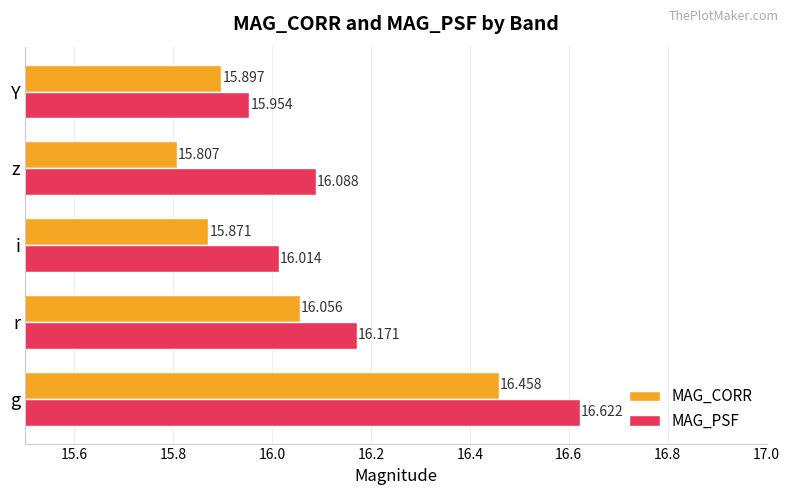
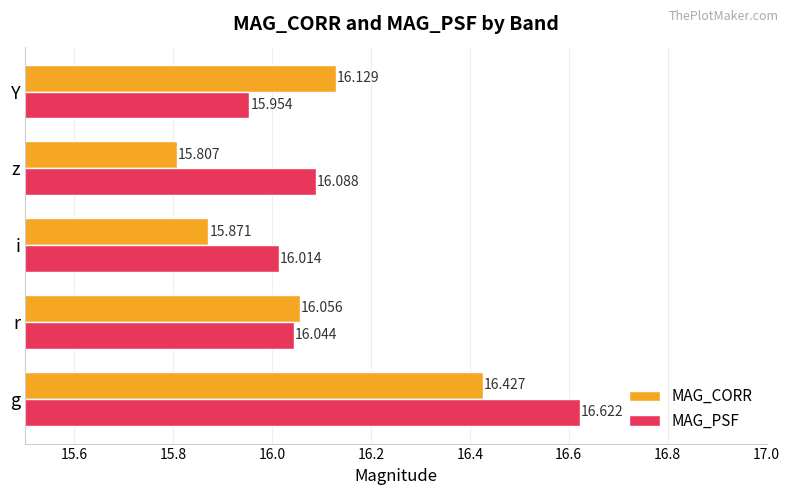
  {
    "MAG_CORR": {
-     "Y": 15.897,
+     "Y": 16.129,
      "z": 15.807,
      "i": 15.871,
      "r": 16.056,
-     "g": 16.458
+     "g": 16.427
    },
    "MAG_PSF": {
      "Y": 15.954,
      "z": 16.088,
      "i": 16.014,
-     "r": 16.171,
+     "r": 16.044,
      "g": 16.622
    }
  }
